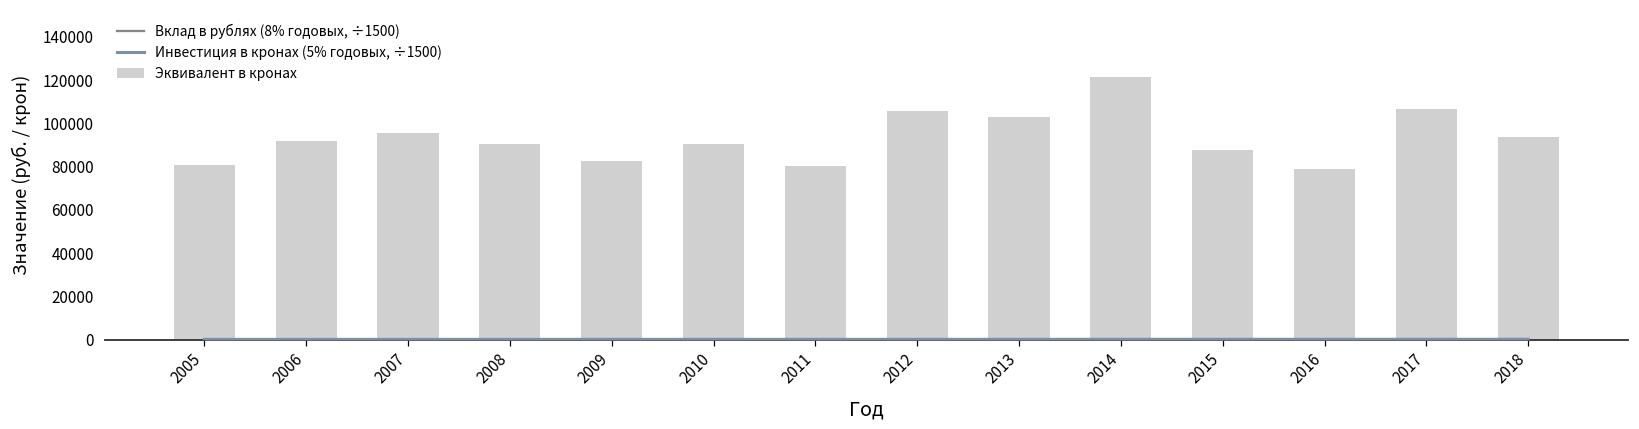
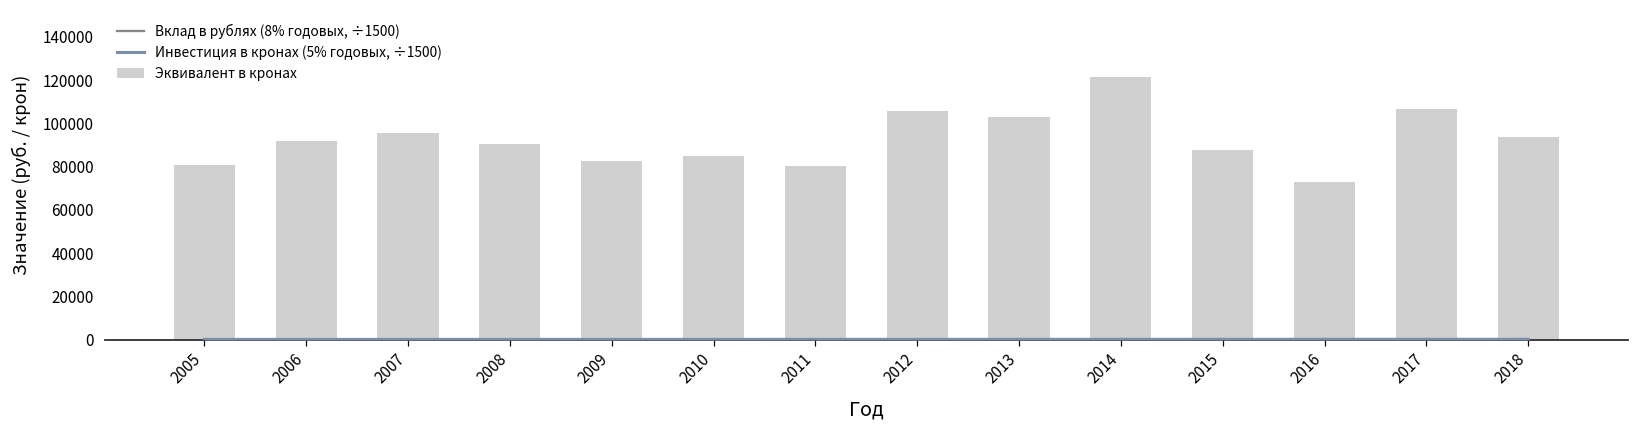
  {
    "Инвестиция в кронах (5% годовых, ÷1500)": {
      "2005": 0,
      "2006": 0,
      "2007": 0,
      "2008": 0,
      "2009": 0,
      "2010": 0,
      "2011": 0,
      "2012": 0,
      "2013": 0,
      "2014": 0,
      "2015": 0,
      "2016": 0,
      "2017": 0,
      "2018": 0
    },
    "Эквивалент в кронах": {
      "2005": 81000,
      "2006": 92000,
      "2007": 96000,
      "2008": 90000,
      "2009": 83000,
-     "2010": 90000,
+     "2010": 85000,
      "2011": 80000,
      "2012": 106000,
      "2013": 103000,
      "2014": 122000,
      "2015": 88000,
-     "2016": 79000,
+     "2016": 73000,
      "2017": 107000,
      "2018": 94000
    }
  }
